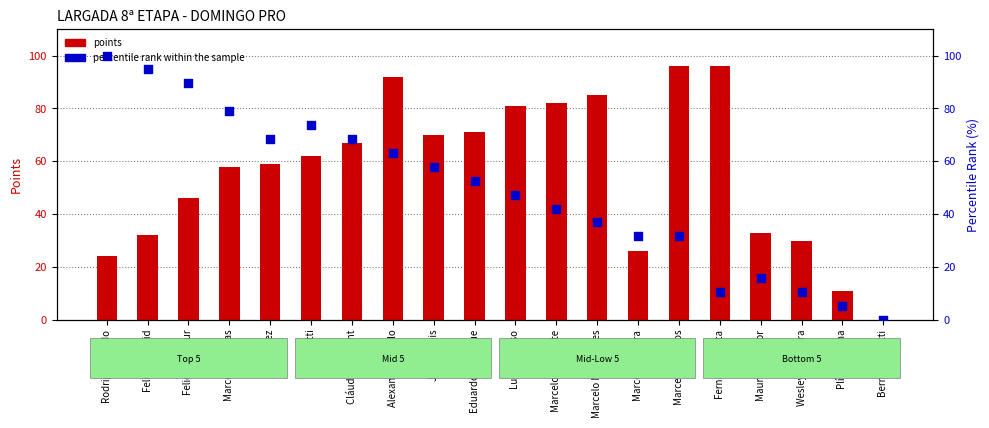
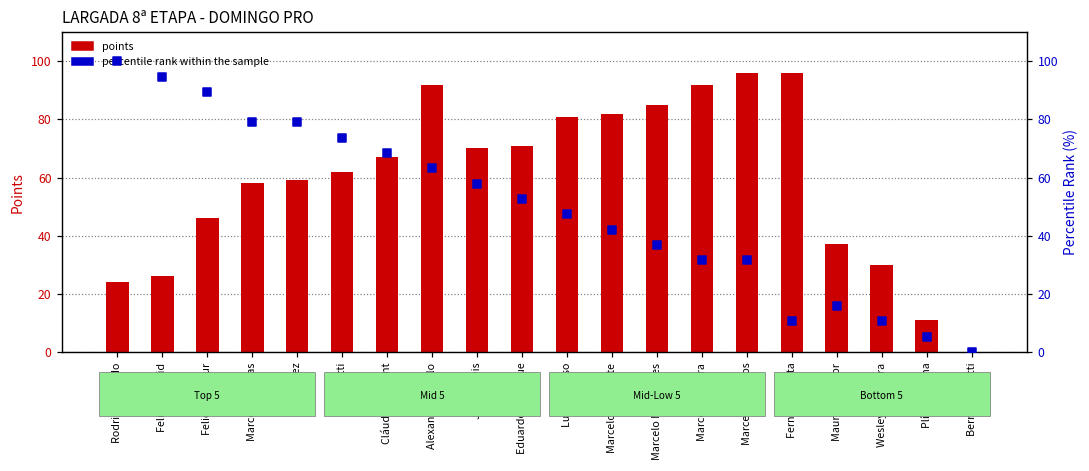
  {
    "points": {
      "Rodrigo Ricardo": 24,
-     "Felipe Bouhid": 32,
+     "Felipe Bouhid": 26,
      "Felicio Mansur": 46,
      "Marcelo Chagas": 58,
      "Nico Páez": 59,
      "Vitor Gatti": 62,
      "Cláudio Dumont": 67,
      "Alexandre Melillo": 92,
      "Jarbas Reis": 70,
      "Eduardo Henrique": 71,
      "Lucca Veloso": 81,
      "Marcelo Clemente": 82,
      "Marcelo Marcondes": 85,
-     "Marcelo Pereira": 26,
+     "Marcelo Pereira": 92,
      "Marcelo Campos": 96,
      "Fernando Mota": 96,
-     "Maurício Júnior": 33,
+     "Maurício Júnior": 37,
      "Wesley Bambirra": 30,
      "Plínio Abelha": 11,
      "Bernardo Gatti": 0
    },
    "percentile rank within the sample": {
-     "Nico Páez": 68
+     "Nico Páez": 79
    }
  }
